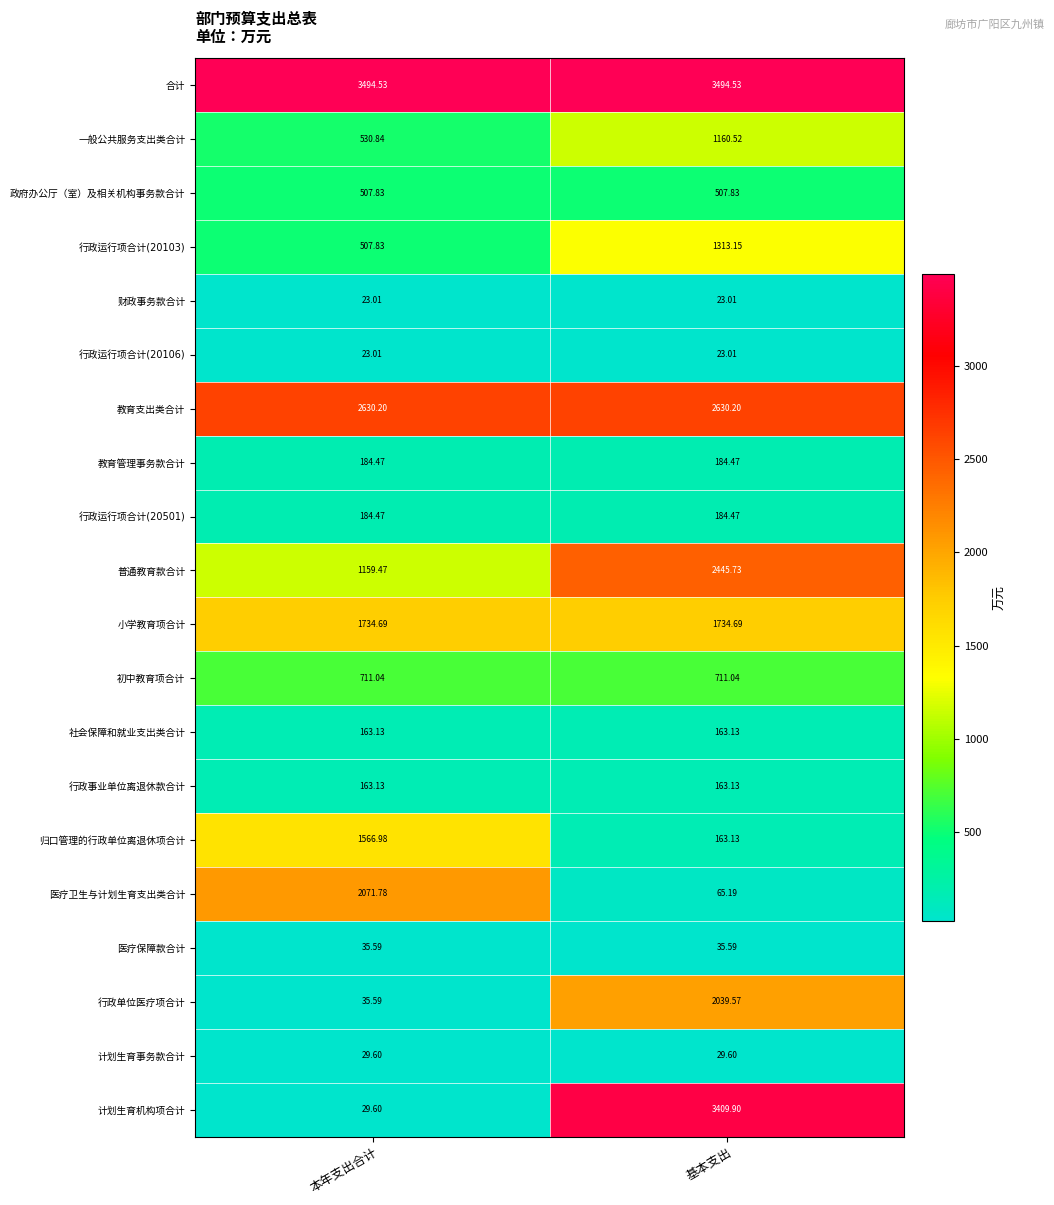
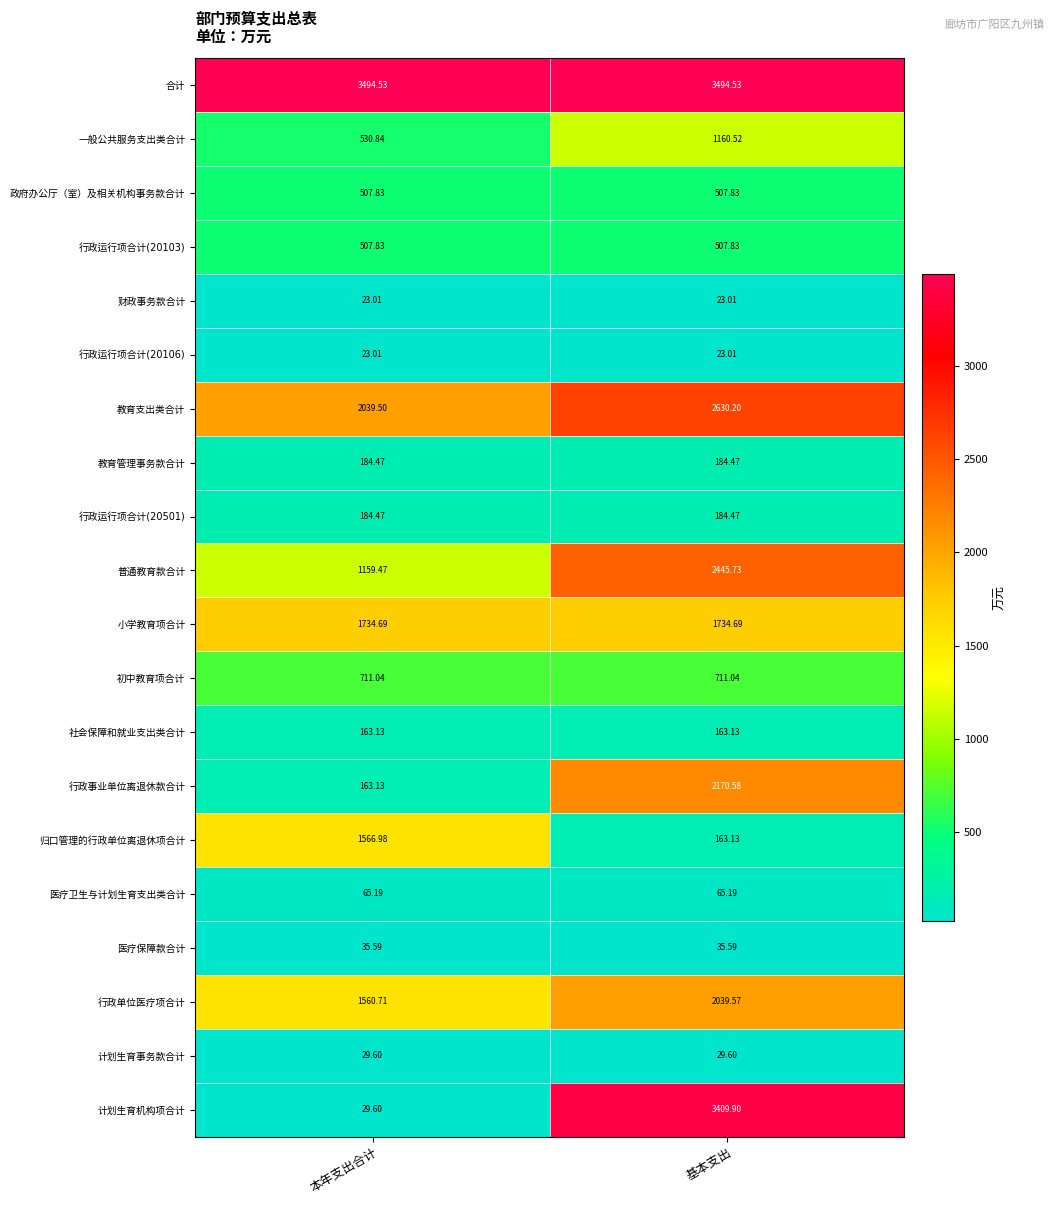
  {
    "合计": {
      "本年支出合计": 3494.53,
      "基本支出": 3494.53
    },
    "一般公共服务支出类合计": {
      "本年支出合计": 530.84,
      "基本支出": 1160.52
    },
    "政府办公厅（室）及相关机构事务款合计": {
      "本年支出合计": 507.83,
      "基本支出": 507.83
    },
    "行政运行项合计(20103)": {
      "本年支出合计": 507.83,
-     "基本支出": 1313.15
+     "基本支出": 507.83
    },
    "财政事务款合计": {
      "本年支出合计": 23.01,
      "基本支出": 23.01
    },
    "行政运行项合计(20106)": {
      "本年支出合计": 23.01,
      "基本支出": 23.01
    },
    "教育支出类合计": {
-     "本年支出合计": 2630.20,
+     "本年支出合计": 2039.50,
      "基本支出": 2630.20
    },
    "教育管理事务款合计": {
      "本年支出合计": 184.47,
      "基本支出": 184.47
    },
    "行政运行项合计(20501)": {
      "本年支出合计": 184.47,
      "基本支出": 184.47
    },
    "普通教育款合计": {
      "本年支出合计": 1159.47,
      "基本支出": 2445.73
    },
    "小学教育项合计": {
      "本年支出合计": 1734.69,
      "基本支出": 1734.69
    },
    "初中教育项合计": {
      "本年支出合计": 711.04,
      "基本支出": 711.04
    },
    "社会保障和就业支出类合计": {
      "本年支出合计": 163.13,
      "基本支出": 163.13
    },
    "行政事业单位离退休款合计": {
      "本年支出合计": 163.13,
-     "基本支出": 163.13
+     "基本支出": 2170.58
    },
    "归口管理的行政单位离退休项合计": {
      "本年支出合计": 1566.98,
      "基本支出": 163.13
    },
    "医疗卫生与计划生育支出类合计": {
-     "本年支出合计": 2071.78,
+     "本年支出合计": 65.19,
      "基本支出": 65.19
    },
    "医疗保障款合计": {
      "本年支出合计": 35.59,
      "基本支出": 35.59
    },
    "行政单位医疗项合计": {
-     "本年支出合计": 35.59,
+     "本年支出合计": 1560.71,
      "基本支出": 2039.57
    },
    "计划生育事务款合计": {
      "本年支出合计": 29.60,
      "基本支出": 29.60
    },
    "计划生育机构项合计": {
      "本年支出合计": 29.60,
      "基本支出": 3409.90
    }
  }
